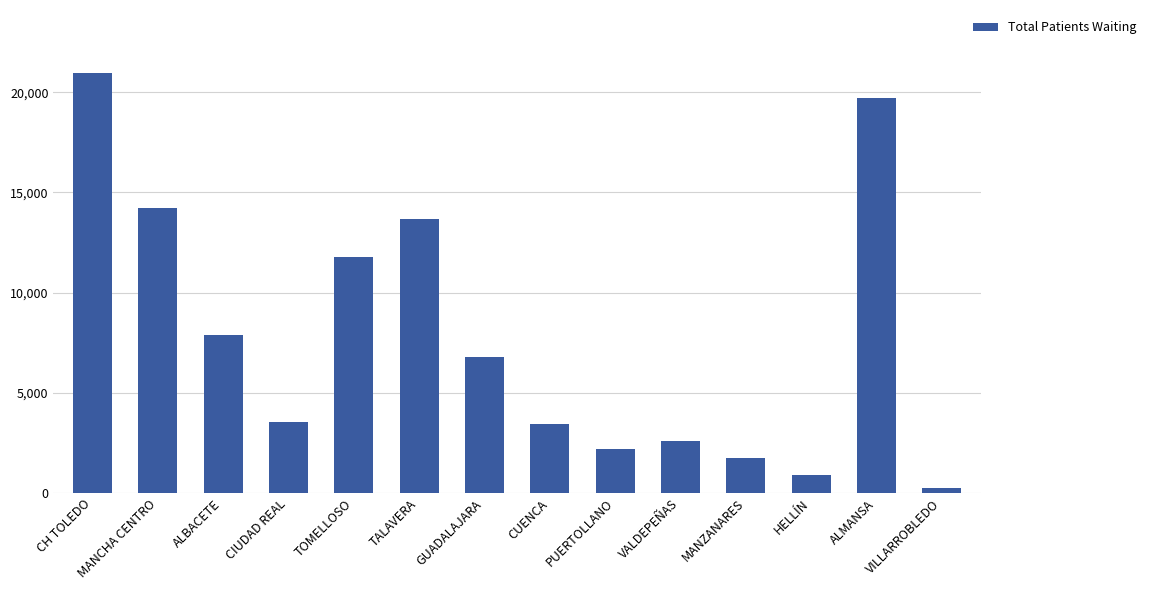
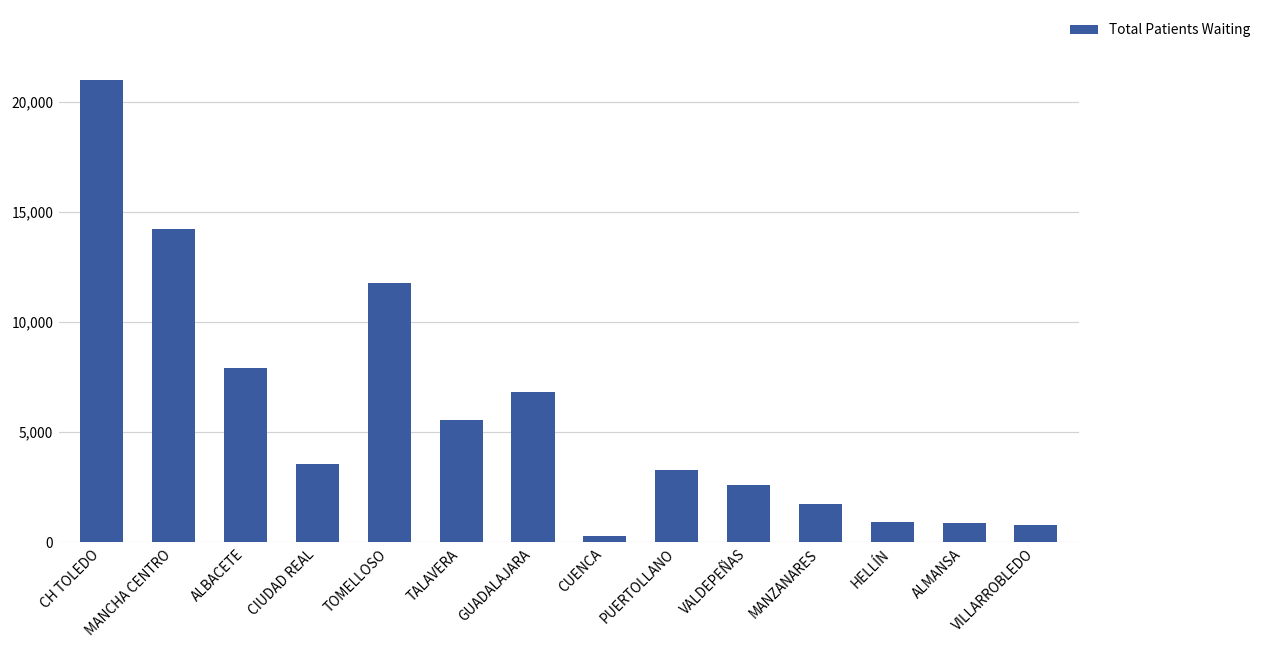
  {
    "CH TOLEDO": "21,000",
    "MANCHA CENTRO": "14,200",
    "ALBACETE": "7,900",
    "CIUDAD REAL": "3,500",
    "TOMELLOSO": "11,800",
-   "TALAVERA": "13,700",
+   "TALAVERA": "5,500",
    "GUADALAJARA": "6,800",
-   "CUENCA": "3,400",
-   "PUERTOLLANO": "2,200",
+   "CUENCA": "300",
+   "PUERTOLLANO": "3,300",
    "VALDEPEÑAS": "2,600",
    "MANZANARES": "1,700",
    "HELLÍN": "900",
-   "ALMANSA": "19,700",
-   "VILLARROBLEDO": "200"
+   "ALMANSA": "900",
+   "VILLARROBLEDO": "800"
  }
